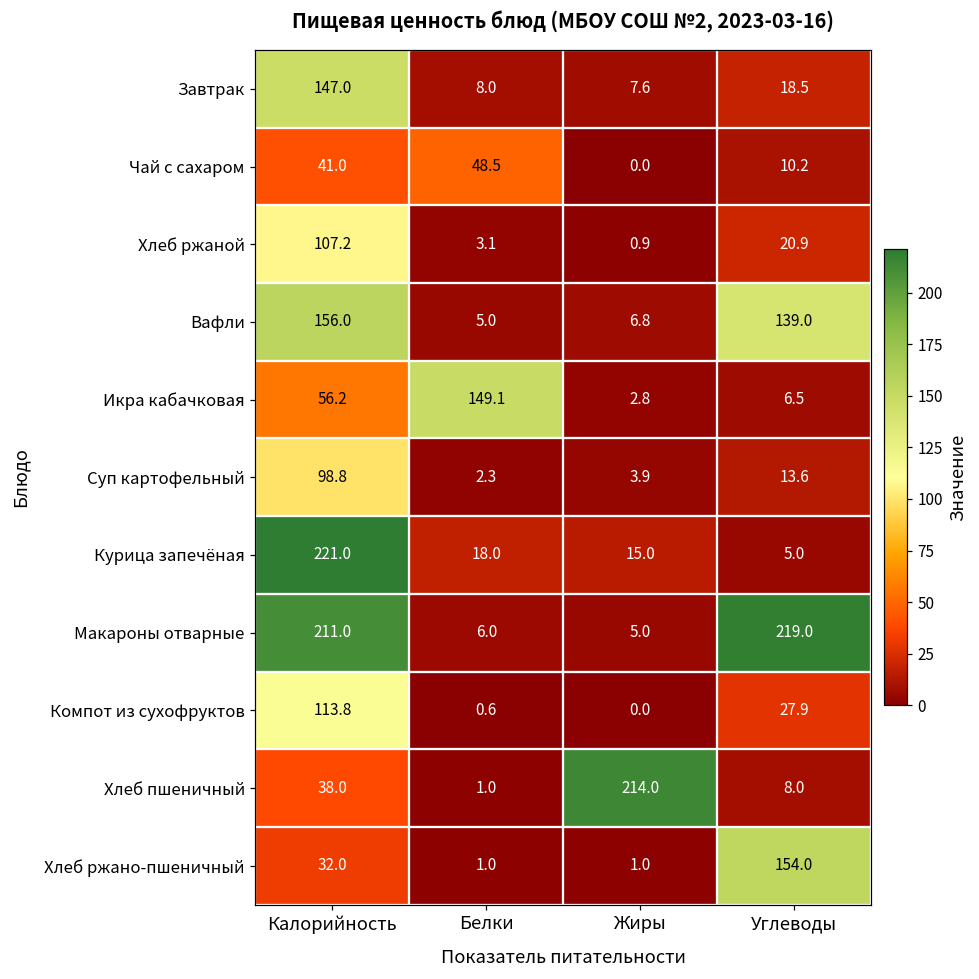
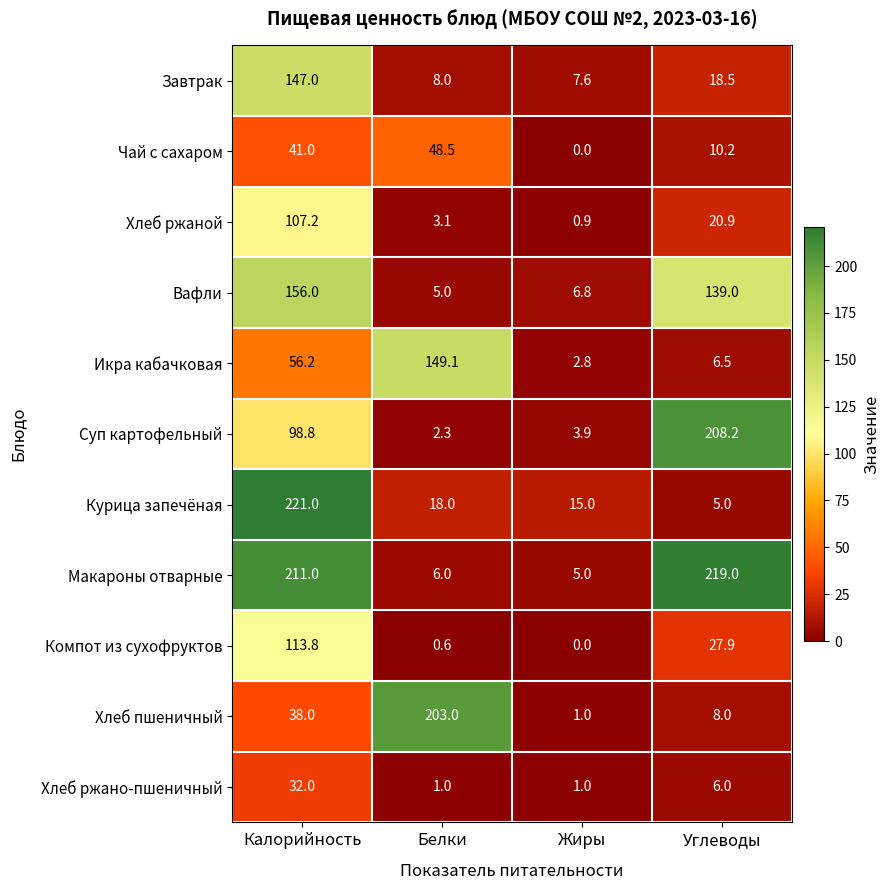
  {
    "Завтрак": {
      "Калорийность": 147.0,
      "Белки": 8.0,
      "Жиры": 7.6,
      "Углеводы": 18.5
    },
    "Чай с сахаром": {
      "Калорийность": 41.0,
      "Белки": 48.5,
      "Жиры": 0.0,
      "Углеводы": 10.2
    },
    "Хлеб ржаной": {
      "Калорийность": 107.2,
      "Белки": 3.1,
      "Жиры": 0.9,
      "Углеводы": 20.9
    },
    "Вафли": {
      "Калорийность": 156.0,
      "Белки": 5.0,
      "Жиры": 6.8,
      "Углеводы": 139.0
    },
    "Икра кабачковая": {
      "Калорийность": 56.2,
      "Белки": 149.1,
      "Жиры": 2.8,
      "Углеводы": 6.5
    },
    "Суп картофельный": {
      "Калорийность": 98.8,
      "Белки": 2.3,
      "Жиры": 3.9,
-     "Углеводы": 13.6
+     "Углеводы": 208.2
    },
    "Курица запечёная": {
      "Калорийность": 221.0,
      "Белки": 18.0,
      "Жиры": 15.0,
      "Углеводы": 5.0
    },
    "Макароны отварные": {
      "Калорийность": 211.0,
      "Белки": 6.0,
      "Жиры": 5.0,
      "Углеводы": 219.0
    },
    "Компот из сухофруктов": {
      "Калорийность": 113.8,
      "Белки": 0.6,
      "Жиры": 0.0,
      "Углеводы": 27.9
    },
    "Хлеб пшеничный": {
      "Калорийность": 38.0,
-     "Белки": 1.0,
-     "Жиры": 214.0,
+     "Белки": 203.0,
+     "Жиры": 1.0,
      "Углеводы": 8.0
    },
    "Хлеб ржано-пшеничный": {
      "Калорийность": 32.0,
      "Белки": 1.0,
      "Жиры": 1.0,
-     "Углеводы": 154.0
+     "Углеводы": 6.0
    }
  }
